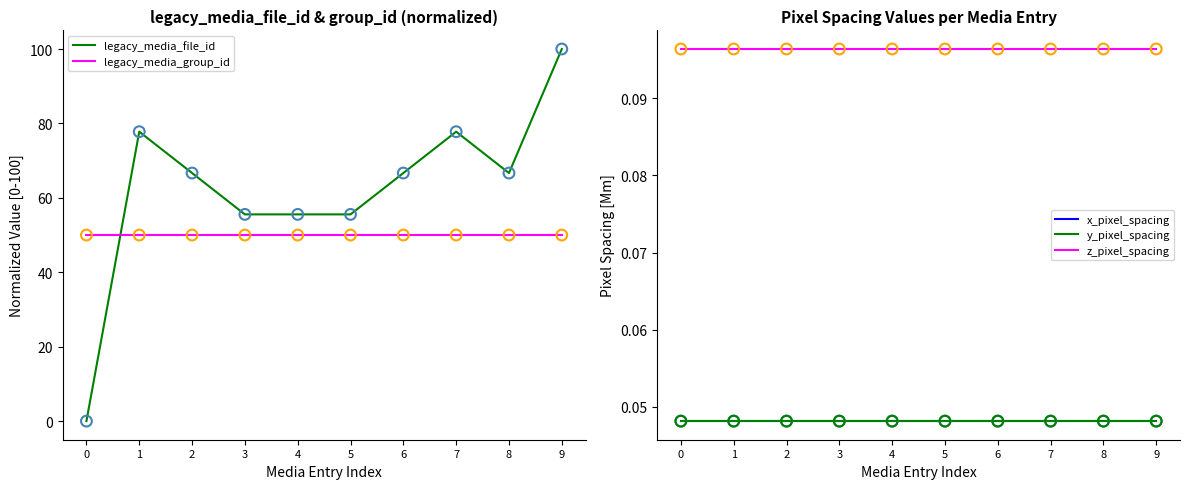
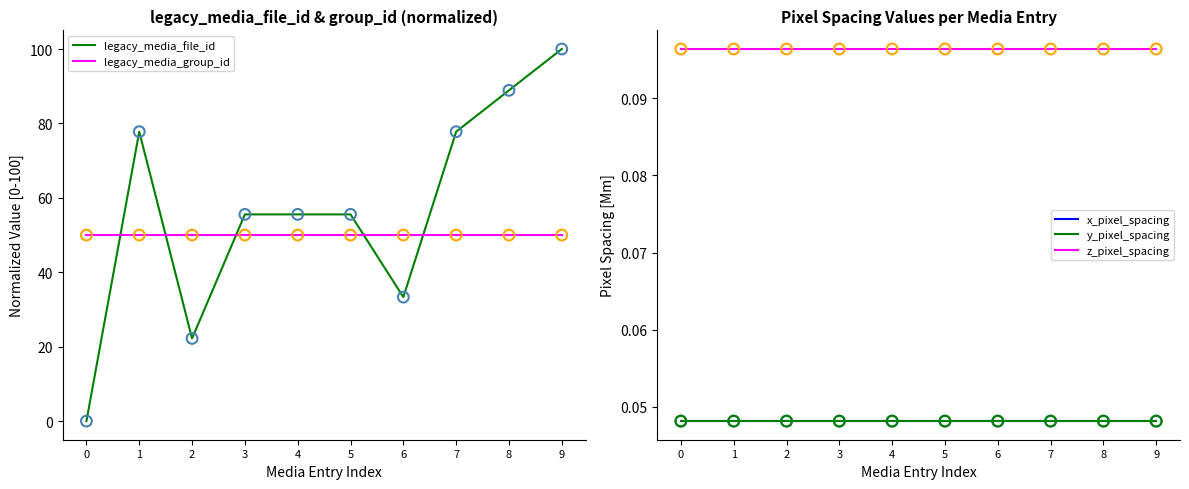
  {
    "legacy_media_file_id & group_id (normalized)": {
      "legacy_media_file_id": {
        "0": 0,
        "1": 78,
-       "2": 67,
+       "2": 22,
        "3": 56,
        "4": 56,
        "5": 56,
-       "6": 67,
+       "6": 33,
        "7": 78,
-       "8": 67,
+       "8": 89,
        "9": 100
      },
      "legacy_media_group_id": {
        "0": 50,
        "1": 50,
        "2": 50,
        "3": 50,
        "4": 50,
        "5": 50,
        "6": 50,
        "7": 50,
        "8": 50,
        "9": 50
      }
    },
    "Pixel Spacing Values per Media Entry": {
      "y_pixel_spacing": {
        "0": 0.048,
        "1": 0.048,
        "2": 0.048,
        "3": 0.048,
        "4": 0.048,
        "5": 0.048,
        "6": 0.048,
        "7": 0.048,
        "8": 0.048,
        "9": 0.048
      },
      "z_pixel_spacing": {
        "0": 0.096,
        "1": 0.096,
        "2": 0.096,
        "3": 0.096,
        "4": 0.096,
        "5": 0.096,
        "6": 0.096,
        "7": 0.096,
        "8": 0.096,
        "9": 0.096
      }
    }
  }
